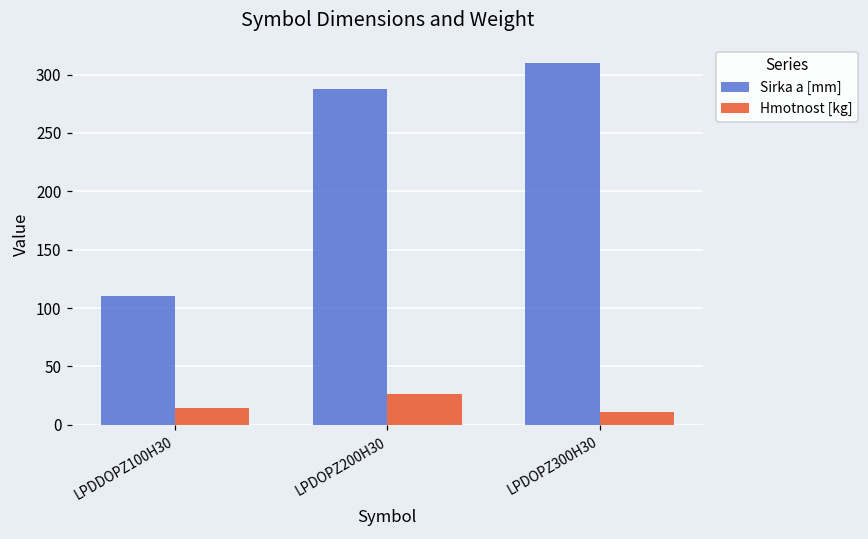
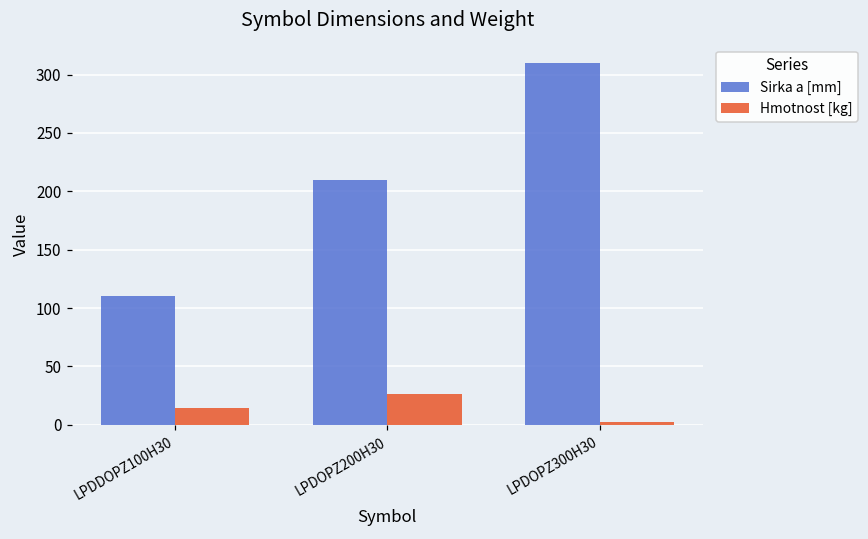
  {
    "Sirka a [mm]": {
      "LPDDOPZ100H30": 110,
-     "LPDOPZ200H30": 288,
+     "LPDOPZ200H30": 210,
      "LPDOPZ300H30": 310
    },
    "Hmotnost [kg]": {
      "LPDDOPZ100H30": 14,
      "LPDOPZ200H30": 26,
-     "LPDOPZ300H30": 11
+     "LPDOPZ300H30": 2
    }
  }
